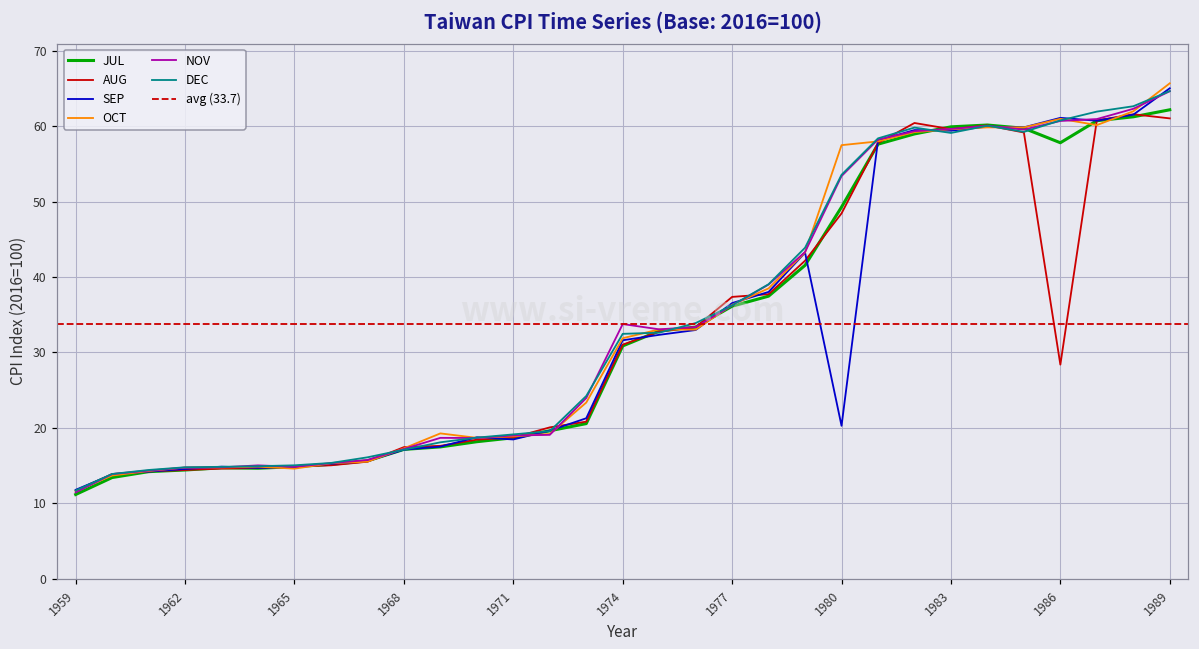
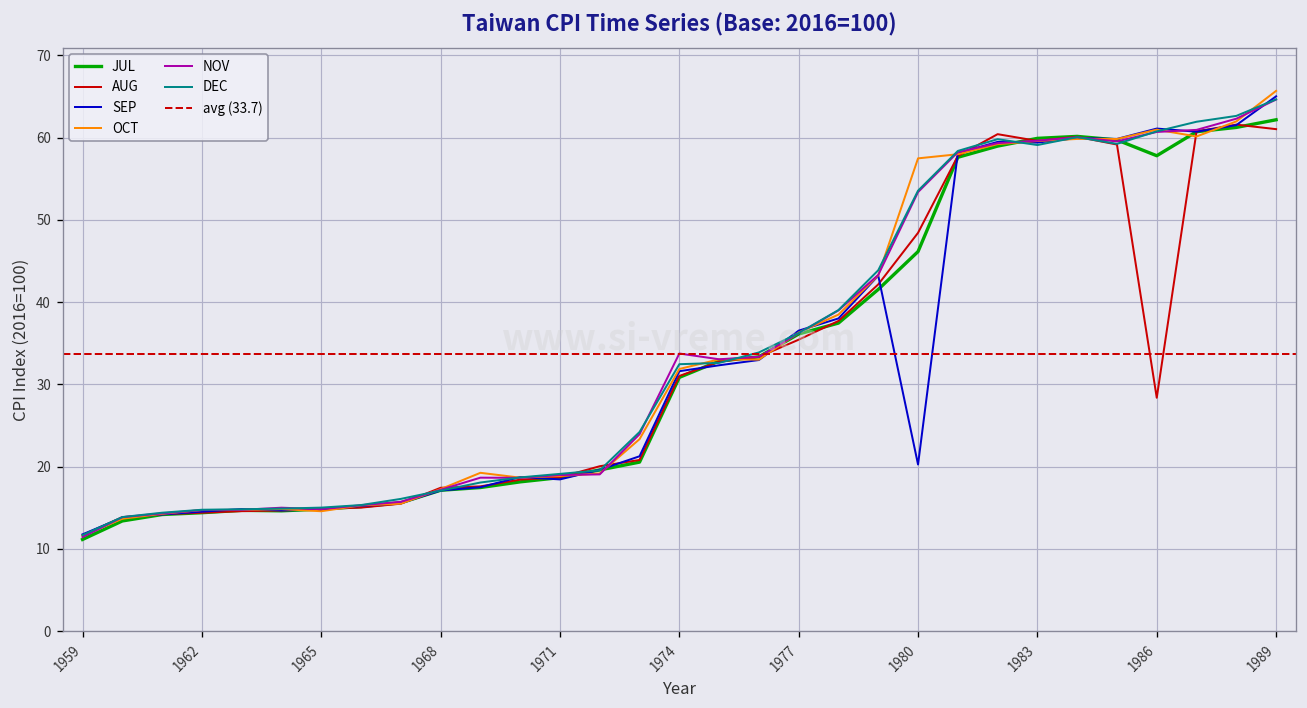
  {
    "JUL": {
-     "1980": 49,
+     "1980": 46,
      "1986": 58,
      "1989": 62
    },
    "AUG": {
-     "1977": 37,
+     "1977": 35,
      "1980": 48,
      "1986": 28,
      "1989": 61
    },
    "SEP": {
      "1980": 20
    },
    "OCT": {
      "1980": 57,
      "1989": 66
    },
    "NOV": {
      "1974": 34
    },
    "DEC": {
      "1974": 32
    }
  }
